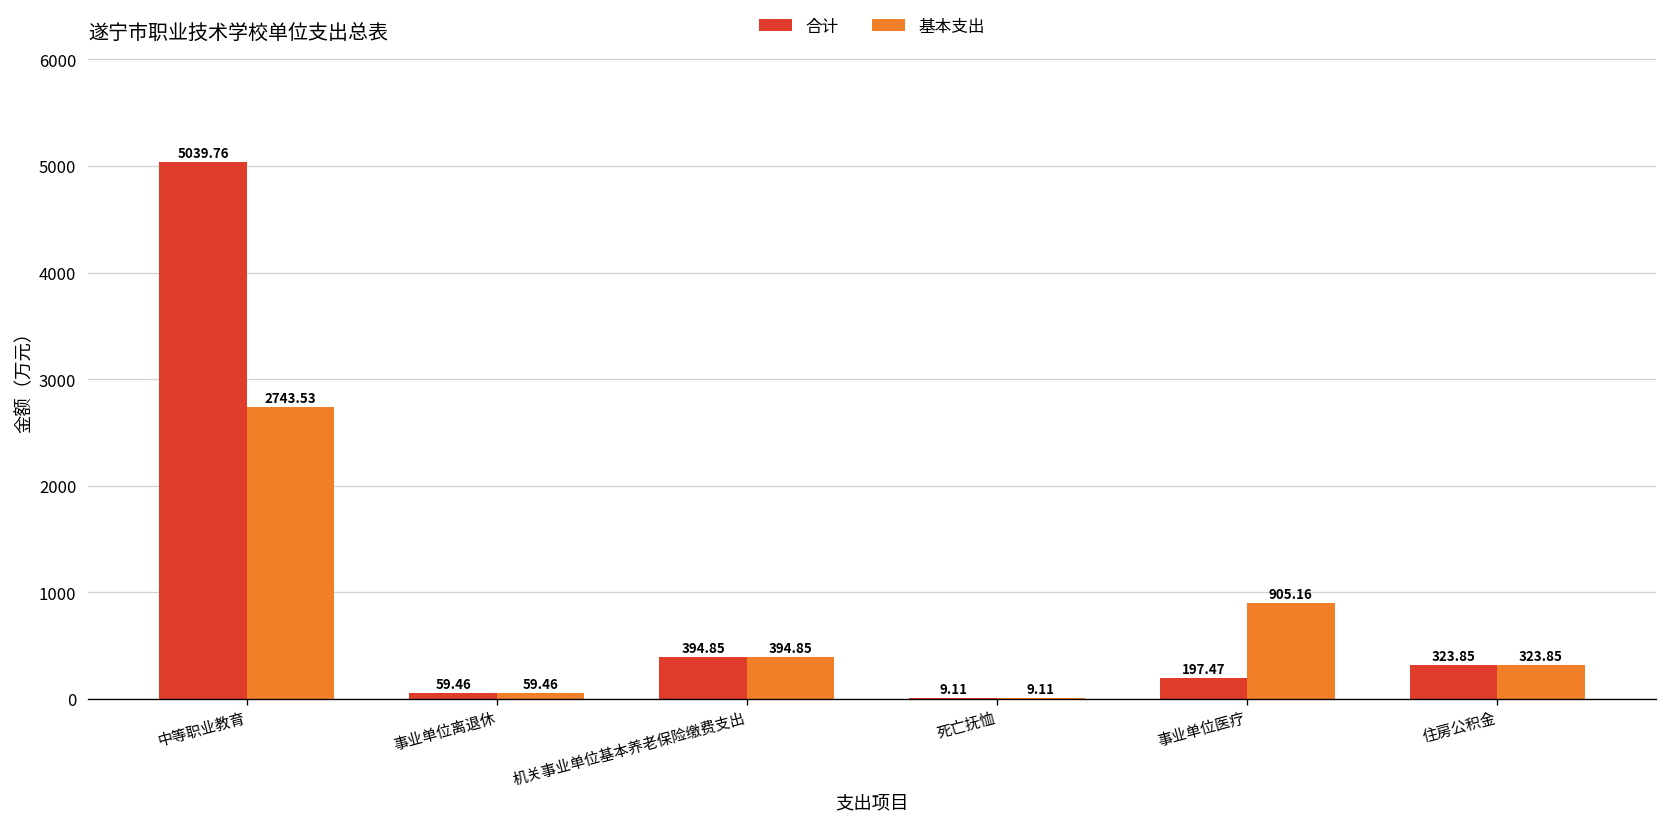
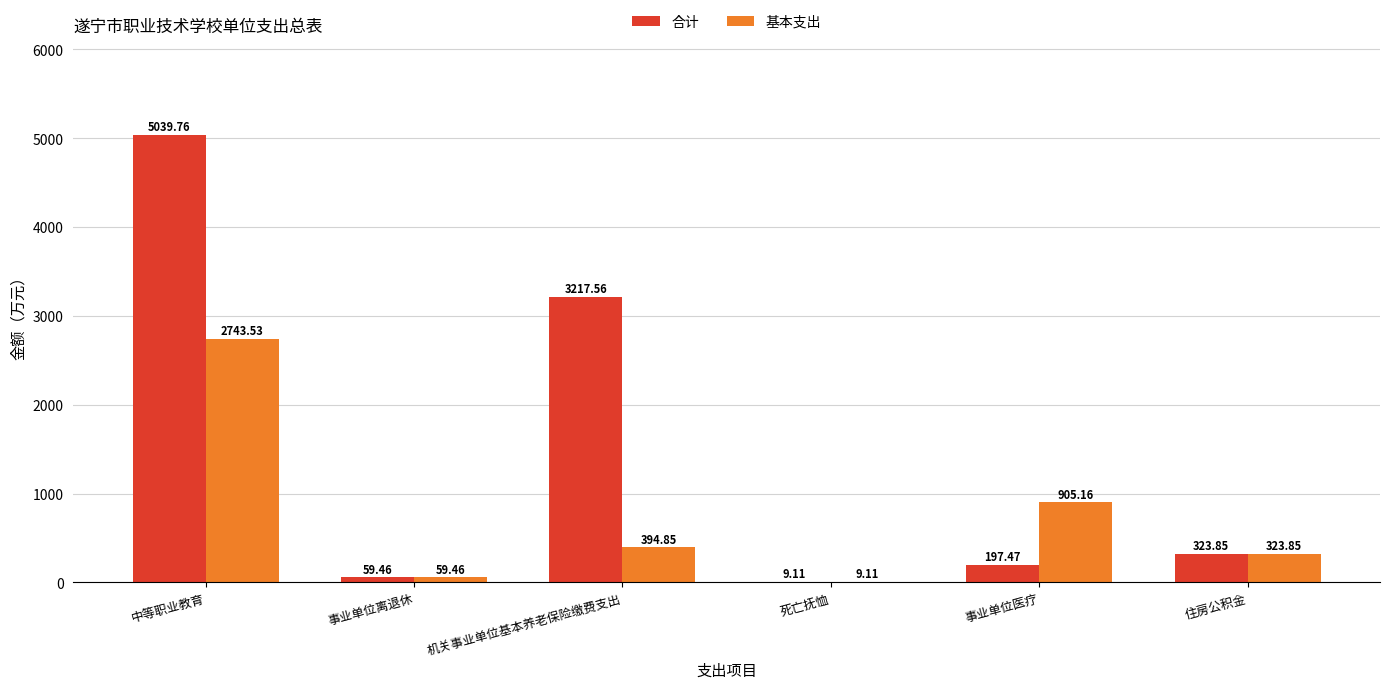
  {
    "合计": {
      "中等职业教育": 5039.76,
      "事业单位离退休": 59.46,
-     "机关事业单位基本养老保险缴费支出": 394.85,
+     "机关事业单位基本养老保险缴费支出": 3217.56,
      "死亡抚恤": 9.11,
      "事业单位医疗": 197.47,
      "住房公积金": 323.85
    },
    "基本支出": {
      "中等职业教育": 2743.53,
      "事业单位离退休": 59.46,
      "机关事业单位基本养老保险缴费支出": 394.85,
      "死亡抚恤": 9.11,
      "事业单位医疗": 905.16,
      "住房公积金": 323.85
    }
  }
